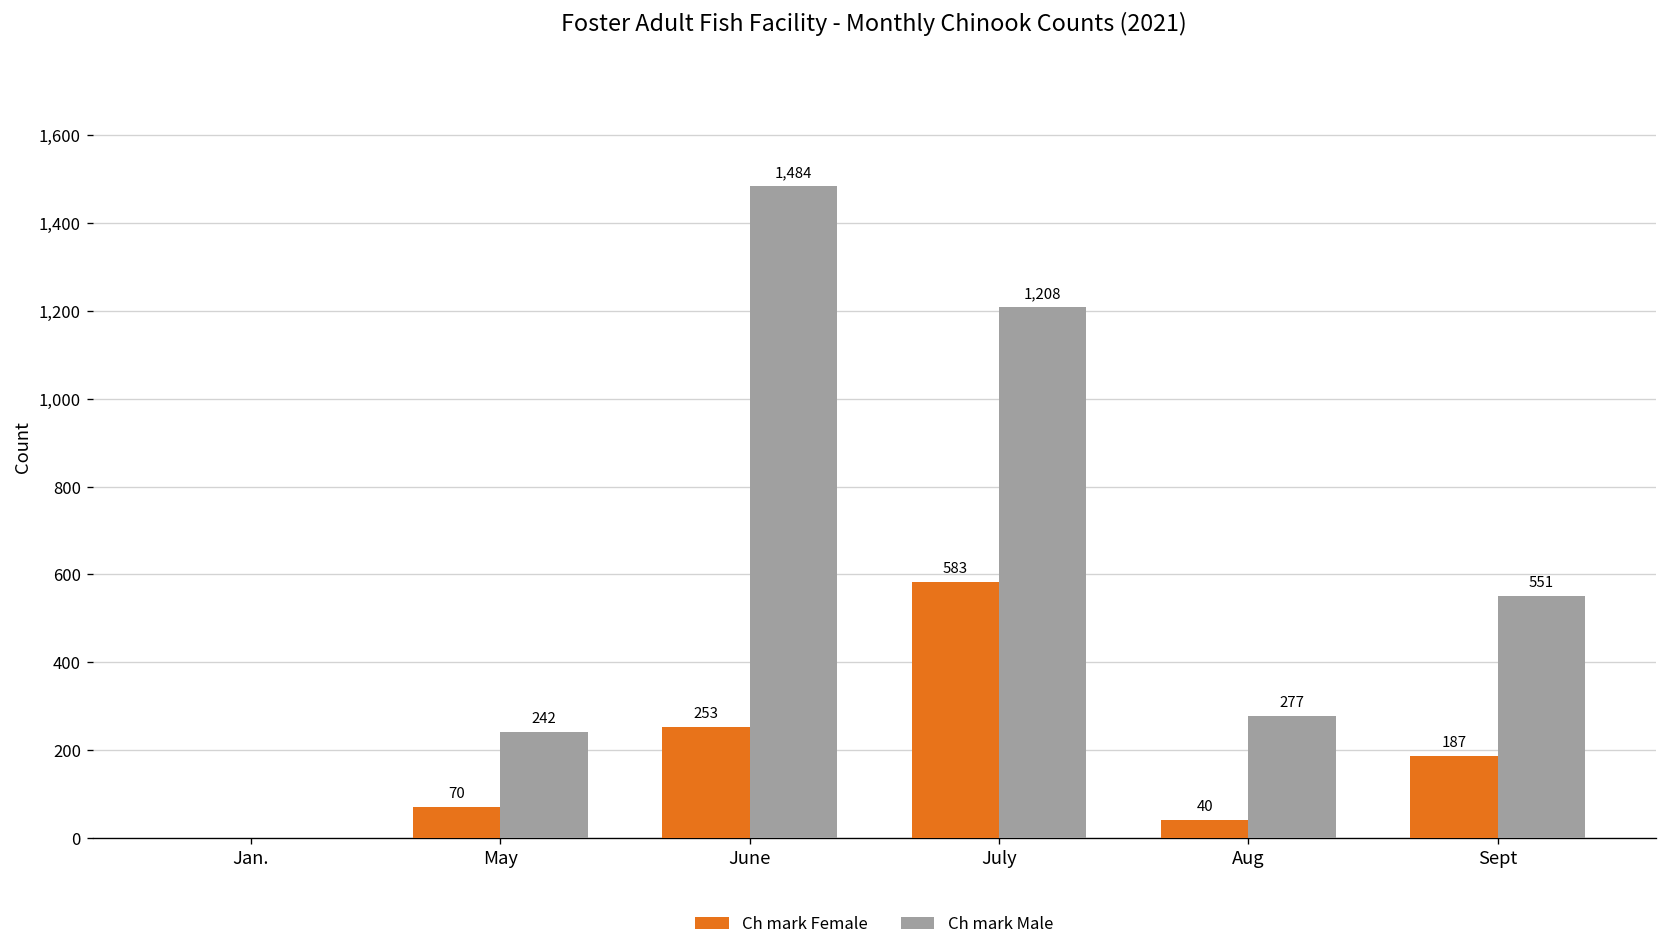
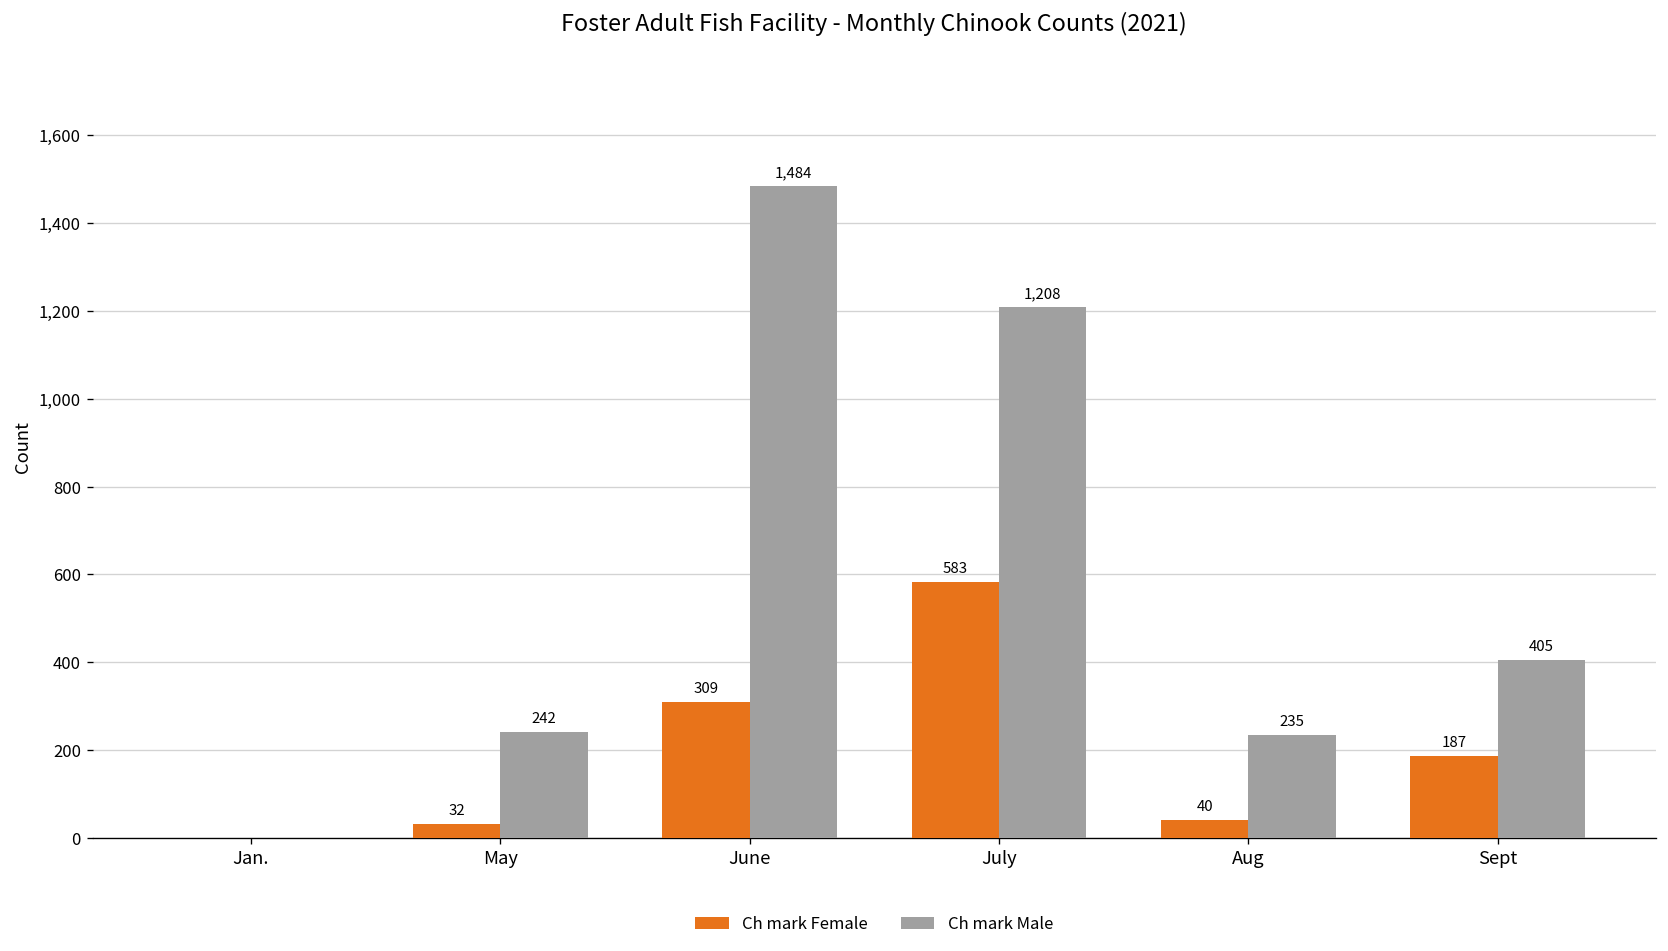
  {
    "Ch mark Female": {
-     "May": "70",
-     "June": "253",
+     "May": "32",
+     "June": "309",
      "July": "583",
      "Aug": "40",
      "Sept": "187"
    },
    "Ch mark Male": {
      "May": "242",
      "June": "1,484",
      "July": "1,208",
-     "Aug": "277",
-     "Sept": "551"
+     "Aug": "235",
+     "Sept": "405"
    }
  }
